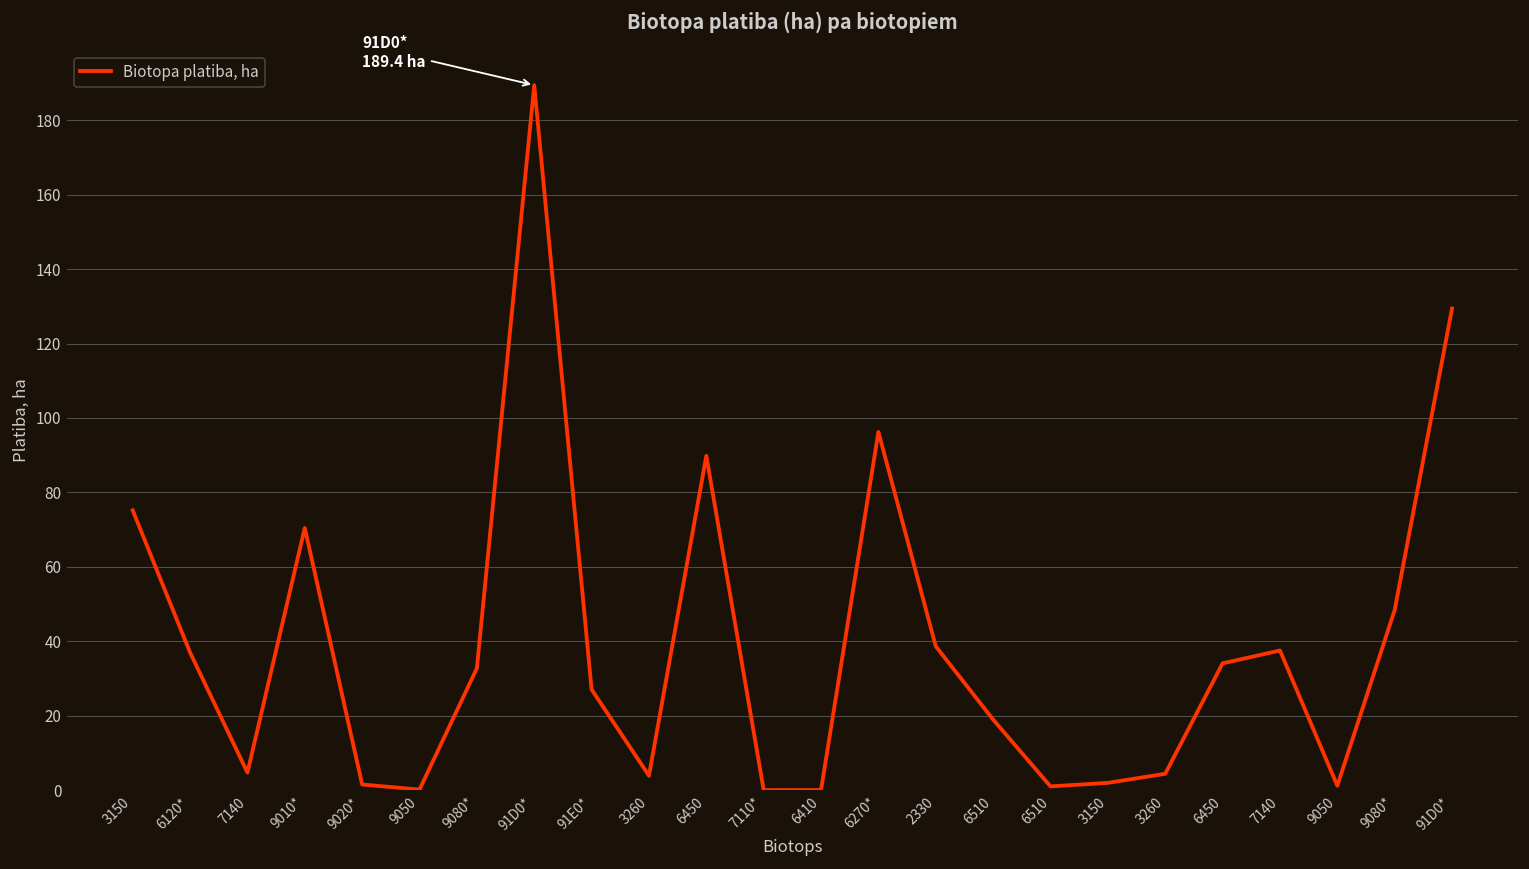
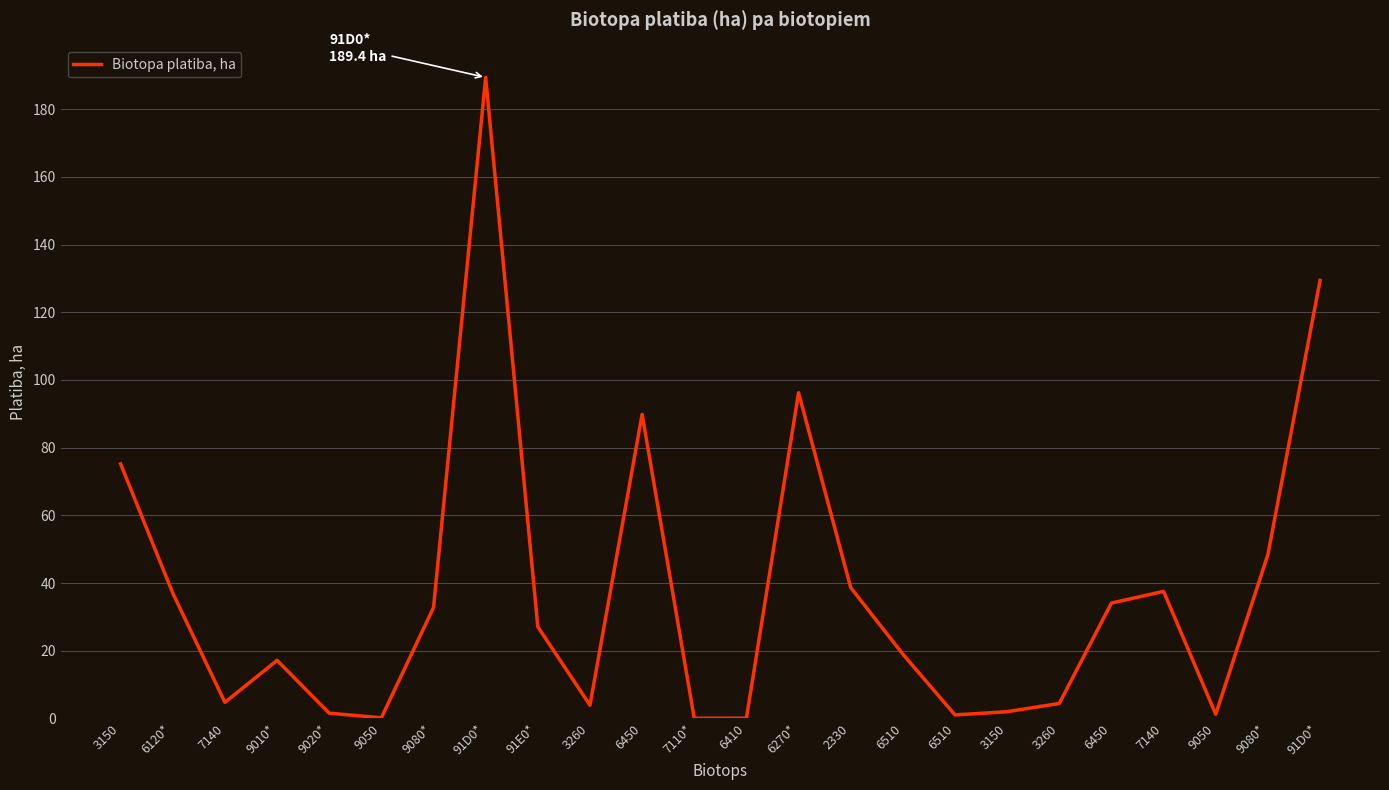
  {
    "6120*": 37,
-   "9010*": 70,
+   "9010*": 17,
    "9020*": 2,
    "91E0*": 27,
    "7110*": 0,
    "6410": 0,
    "6270*": 96,
    "2330": 39
  }
